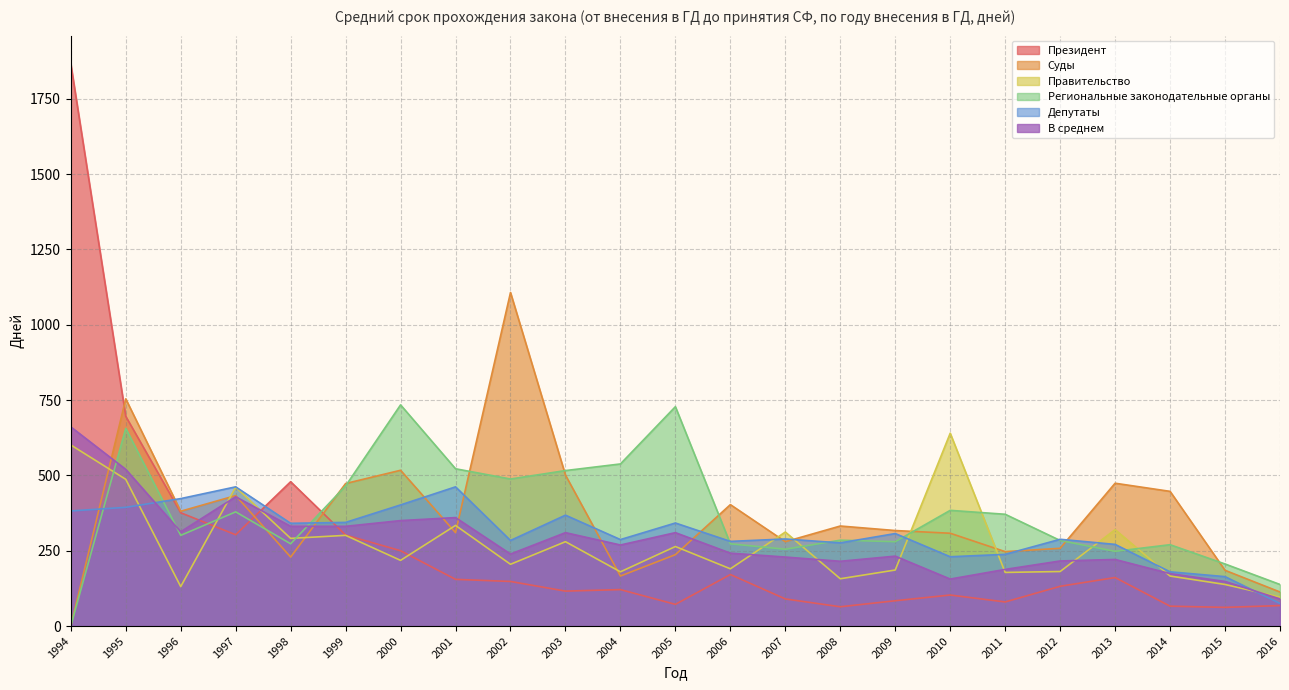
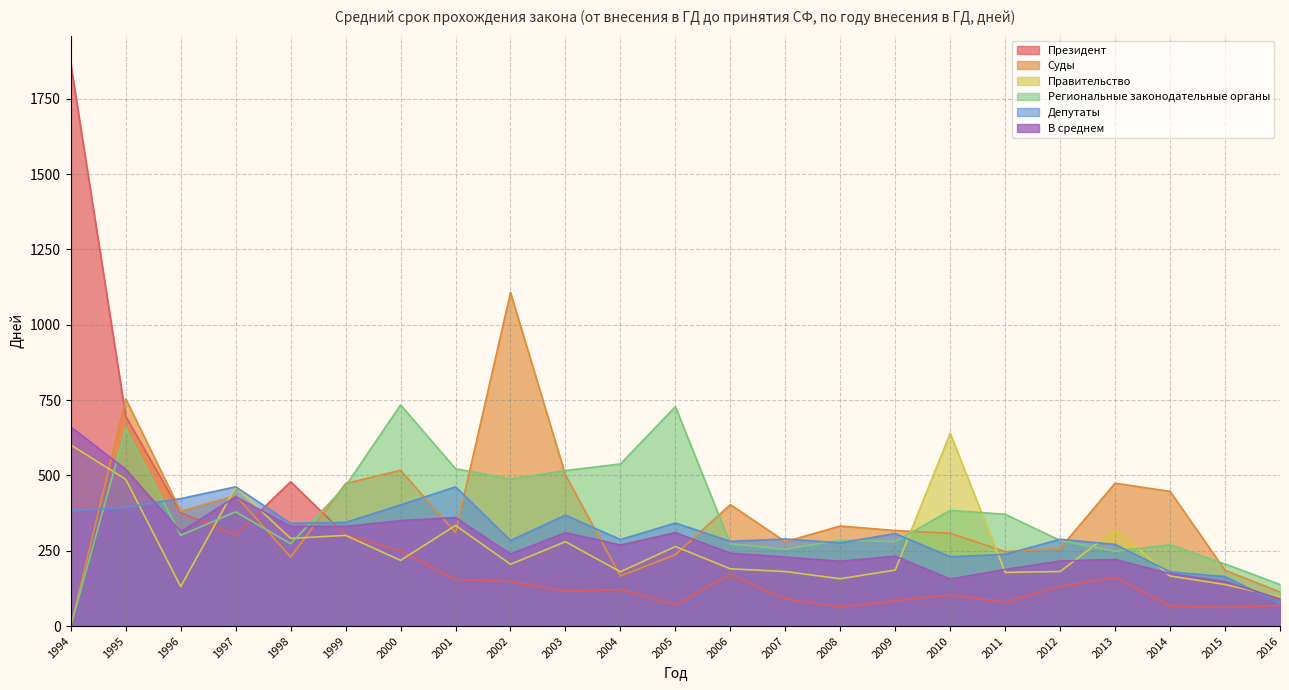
  {
    "Правительство": {
      "1994": 600,
      "1995": 490,
      "1996": 130,
      "1998": 290,
      "2000": 220,
      "2001": 330,
      "2002": 210,
      "2003": 280,
      "2004": 180,
      "2005": 260,
      "2006": 190,
-     "2007": 310,
+     "2007": 180,
      "2008": 160,
      "2009": 190,
      "2010": 640,
      "2011": 180,
      "2012": 180,
      "2013": 320,
      "2015": 140
    },
    "Региональные законодательные органы": {
      "1995": 660,
      "1996": 300,
      "1997": 380,
      "1998": 270,
      "2000": 730,
      "2001": 520,
      "2002": 490,
      "2003": 520,
      "2004": 540,
      "2005": 730,
      "2007": 260,
      "2008": 290,
      "2009": 280,
      "2010": 380,
      "2011": 370,
      "2013": 250,
      "2014": 270,
      "2015": 210,
      "2016": 140
    },
    "Депутаты": {
      "1994": 380,
      "1995": 390,
      "1996": 420,
      "1998": 340,
      "1999": 340,
      "2000": 400,
      "2001": 460,
      "2002": 280,
      "2003": 370,
      "2004": 290,
      "2005": 340,
      "2007": 290,
      "2008": 280,
      "2009": 310,
      "2010": 230,
      "2011": 240,
      "2013": 270,
      "2015": 160
    },
    "В среднем": {
      "1994": 660,
      "1995": 520,
      "1996": 310,
      "1998": 330,
      "1999": 330,
      "2000": 350,
      "2001": 360,
      "2002": 240,
      "2003": 310,
      "2004": 270,
      "2005": 310,
      "2006": 240,
      "2007": 230,
      "2008": 220,
      "2009": 230,
      "2010": 160,
      "2011": 190,
      "2012": 220,
      "2013": 220,
      "2015": 150
    }
  }
